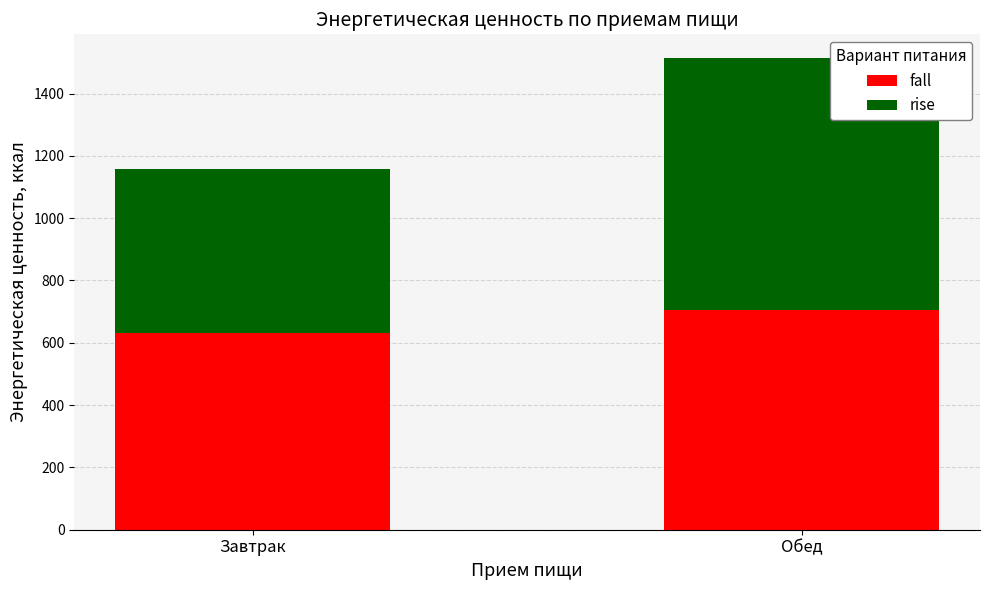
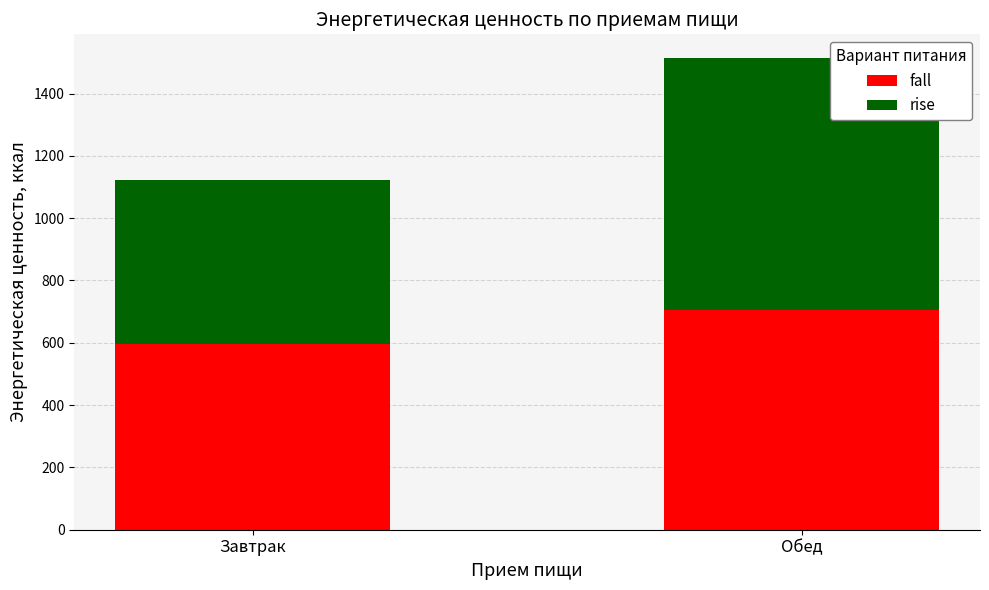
  {
    "fall": {
-     "Завтрак": 630,
+     "Завтрак": 600,
      "Обед": 710
    },
    "rise": {
      "Завтрак": 530,
      "Обед": 810
    }
  }
